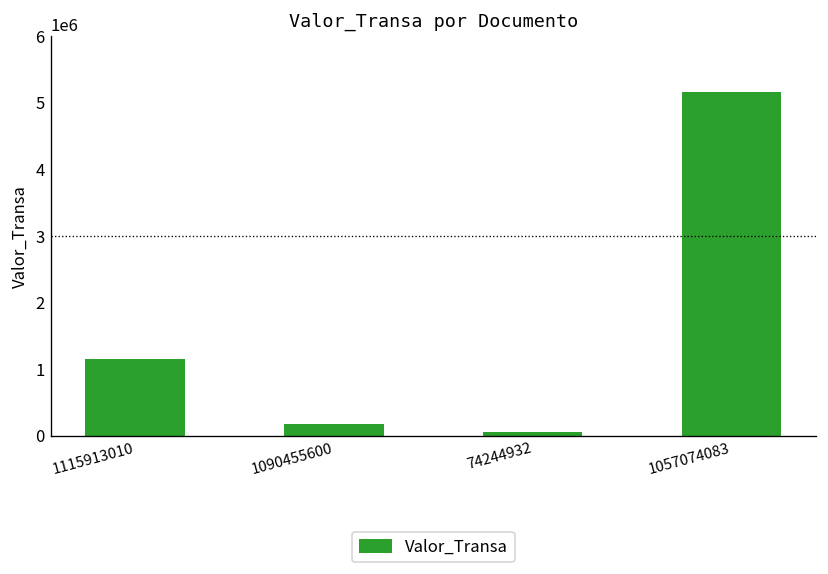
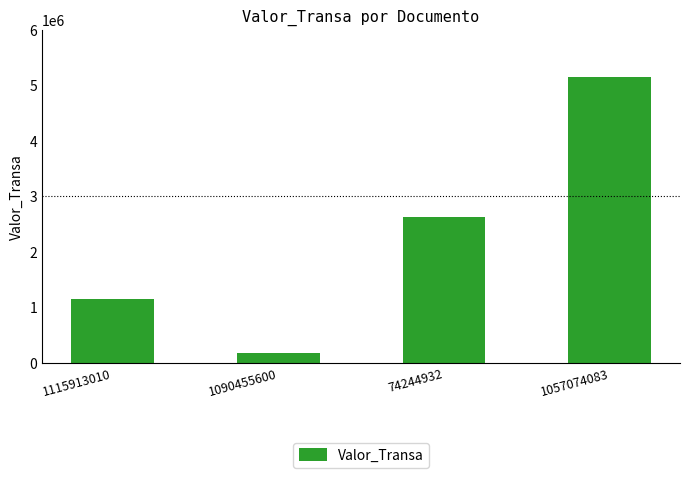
  {
    "1115913010": 1100000,
    "1090455600": 200000,
-   "74244932": 100000,
+   "74244932": 2600000,
    "1057074083": 5200000
  }
